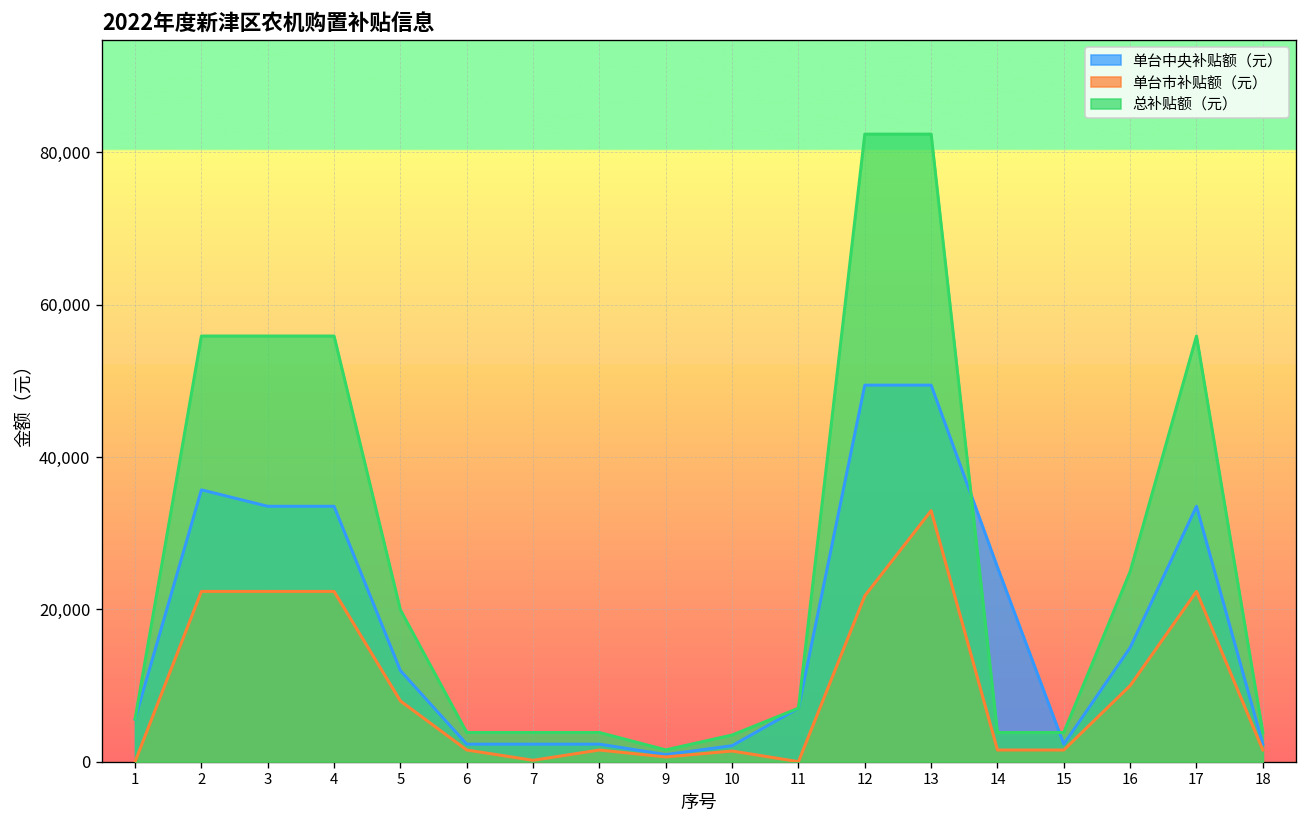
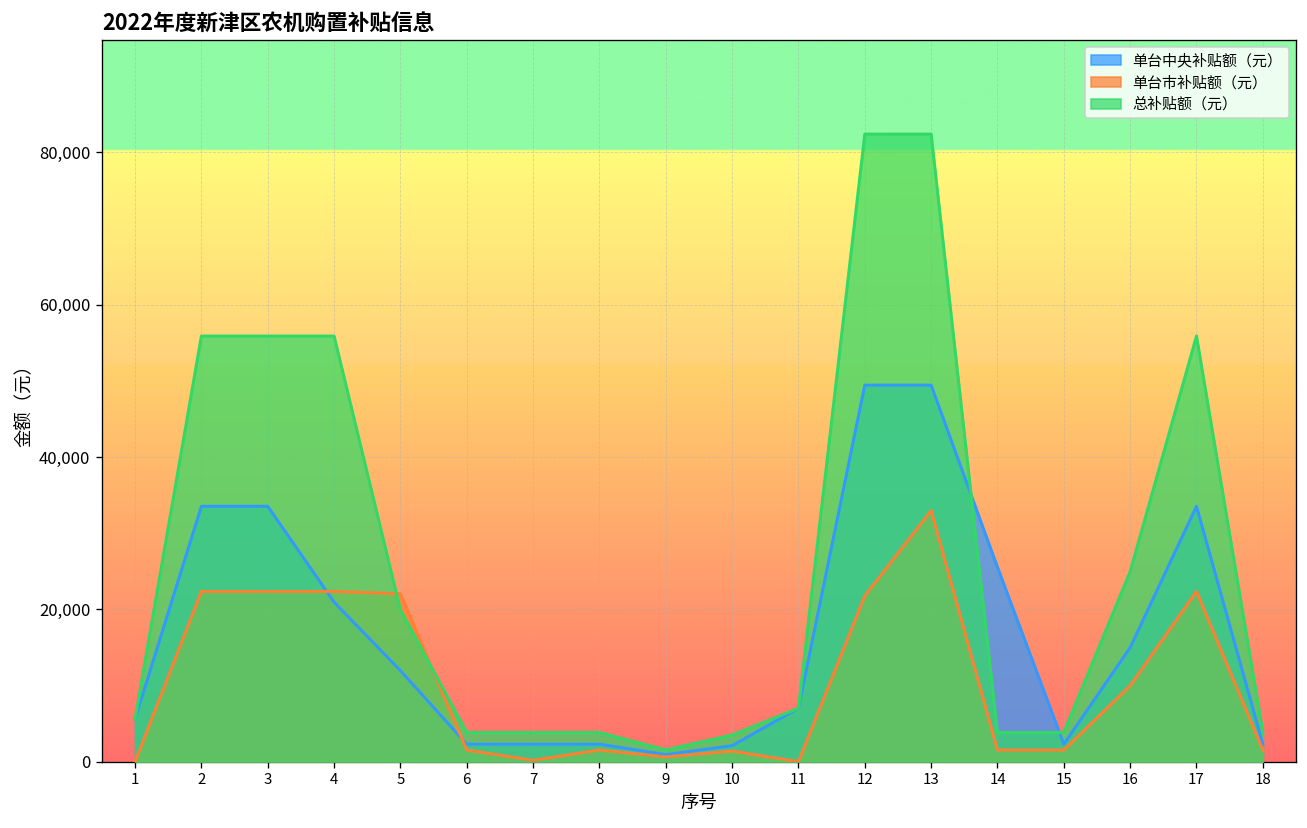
  {
    "单台中央补贴额（元）": {
-     "2": "36,000",
+     "2": "34,000",
      "3": "34,000",
-     "4": "34,000",
+     "4": "21,000",
      "5": "12,000",
      "6": "2,000",
      "7": "2,000",
      "8": "2,000",
      "10": "2,000",
      "12": "49,000",
      "13": "49,000",
      "14": "26,000",
      "15": "2,000",
      "16": "15,000",
      "17": "34,000",
      "18": "2,000"
    },
    "单台市补贴额（元）": {
      "1": "0",
      "2": "22,000",
      "3": "22,000",
      "4": "22,000",
-     "5": "8,000",
+     "5": "22,000",
      "6": "2,000",
      "7": "0",
      "8": "2,000",
      "10": "1,000",
      "11": "0",
      "12": "22,000",
      "13": "33,000",
      "14": "2,000",
      "15": "2,000",
      "16": "10,000",
      "17": "22,000",
      "18": "2,000"
    },
    "总补贴额（元）": {
      "2": "56,000",
      "3": "56,000",
      "4": "56,000",
      "5": "20,000",
      "6": "4,000",
      "7": "4,000",
      "8": "4,000",
      "9": "2,000",
      "10": "4,000",
      "12": "82,000",
      "13": "82,000",
      "14": "4,000",
      "15": "4,000",
      "16": "25,000",
      "17": "56,000",
      "18": "4,000"
    }
  }
